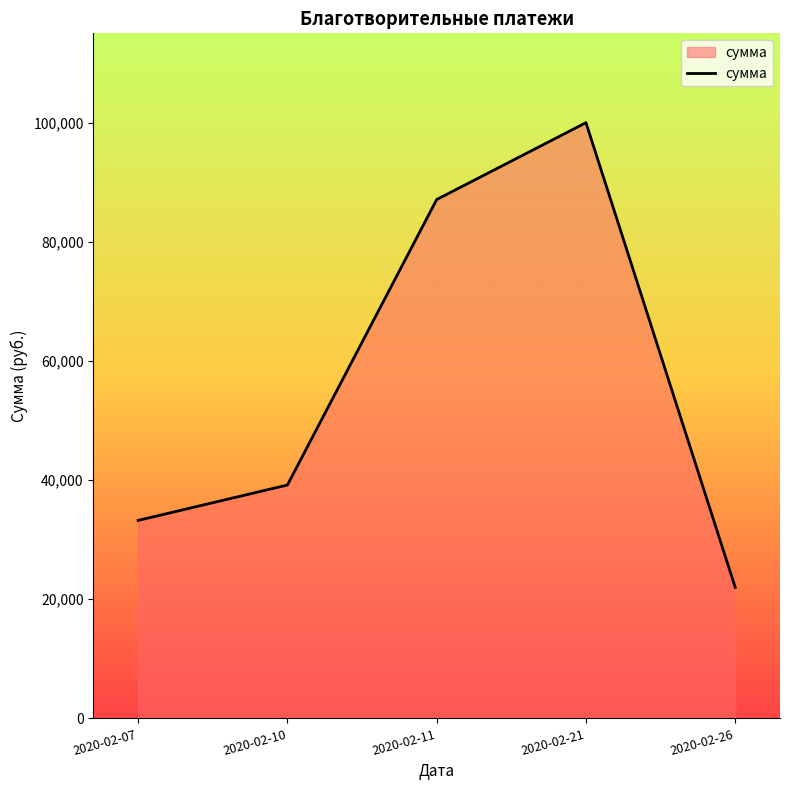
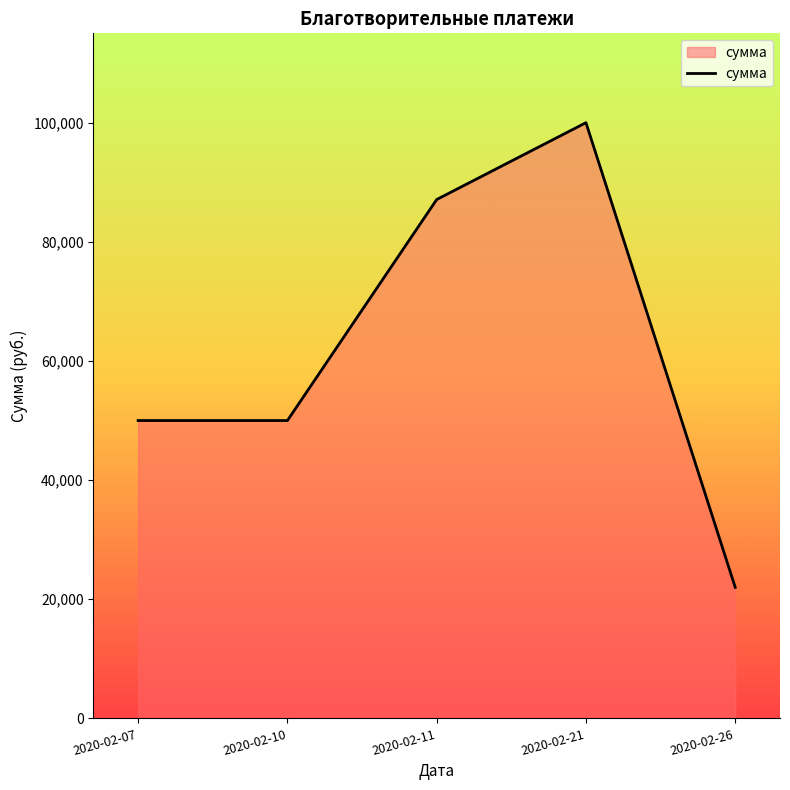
  {
-   "2020-02-07": "33,000",
-   "2020-02-10": "39,000",
+   "2020-02-07": "50,000",
+   "2020-02-10": "50,000",
    "2020-02-11": "87,000",
    "2020-02-21": "100,000",
    "2020-02-26": "22,000"
  }
